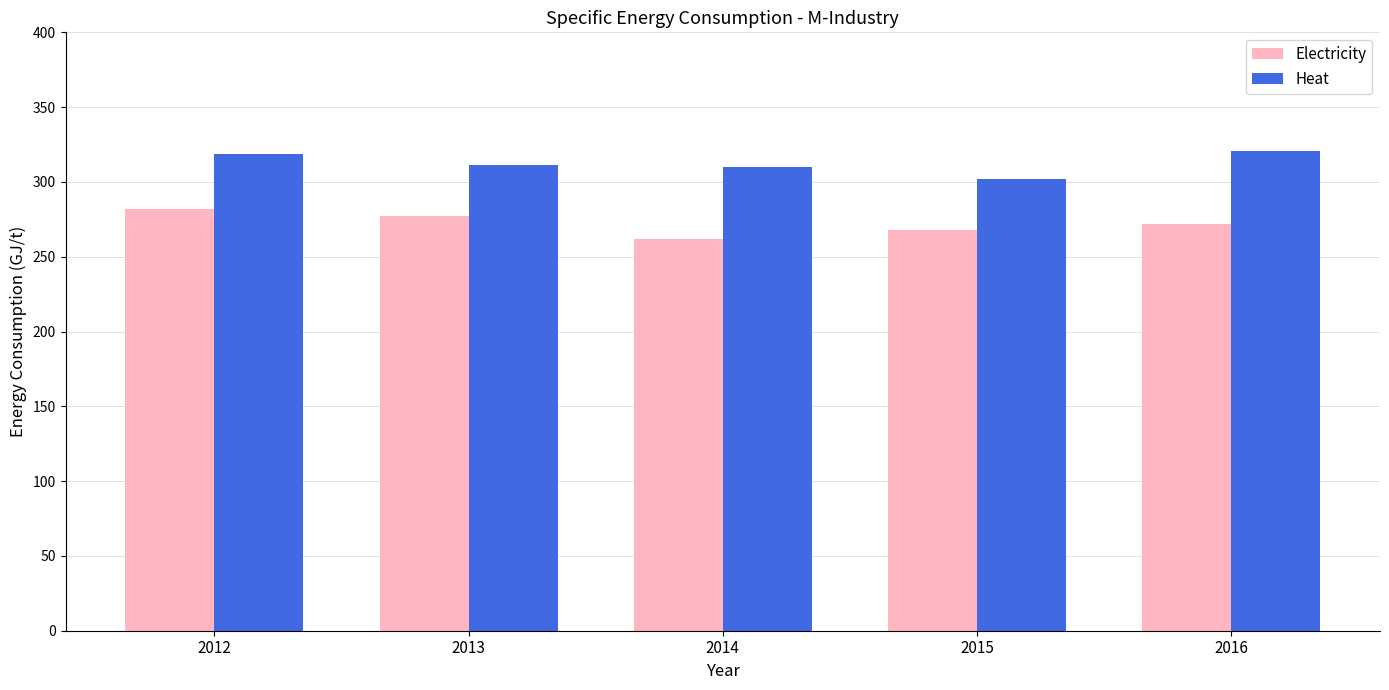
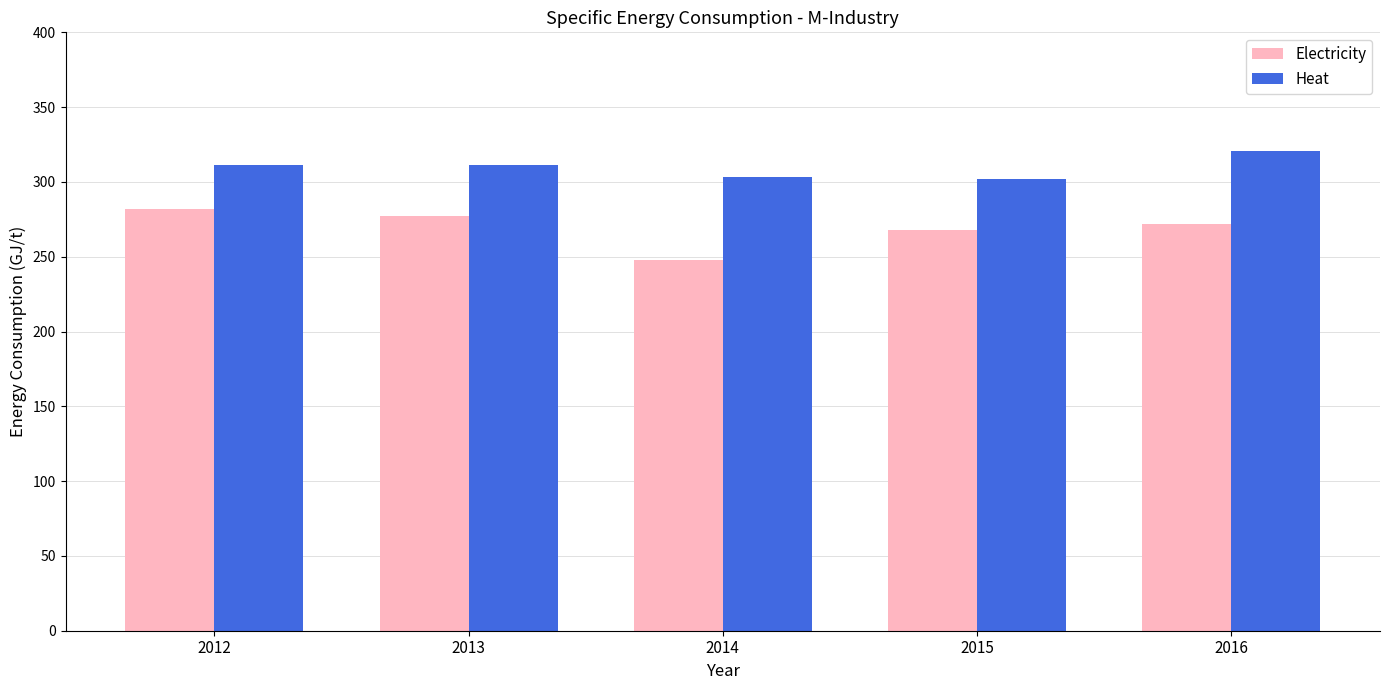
  {
    "Electricity": {
      "2012": 282,
      "2013": 277,
-     "2014": 262,
+     "2014": 248,
      "2015": 268,
      "2016": 272
    },
    "Heat": {
-     "2012": 319,
+     "2012": 311,
      "2013": 311,
-     "2014": 310,
+     "2014": 303,
      "2015": 302,
      "2016": 321
    }
  }
